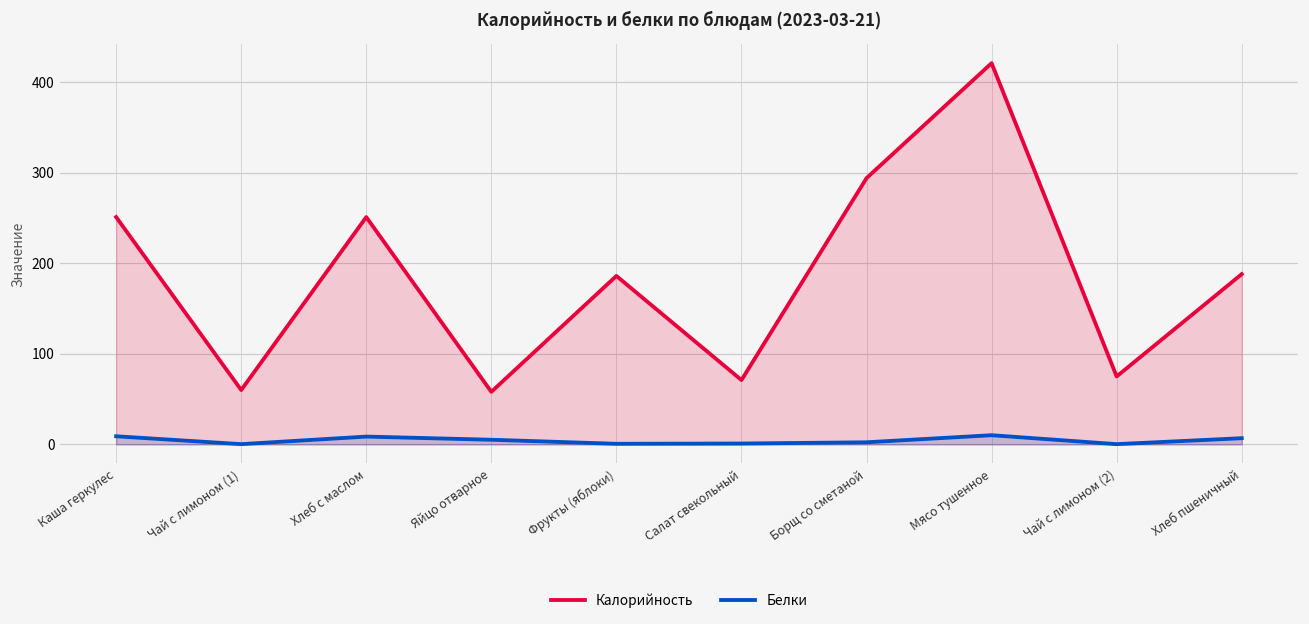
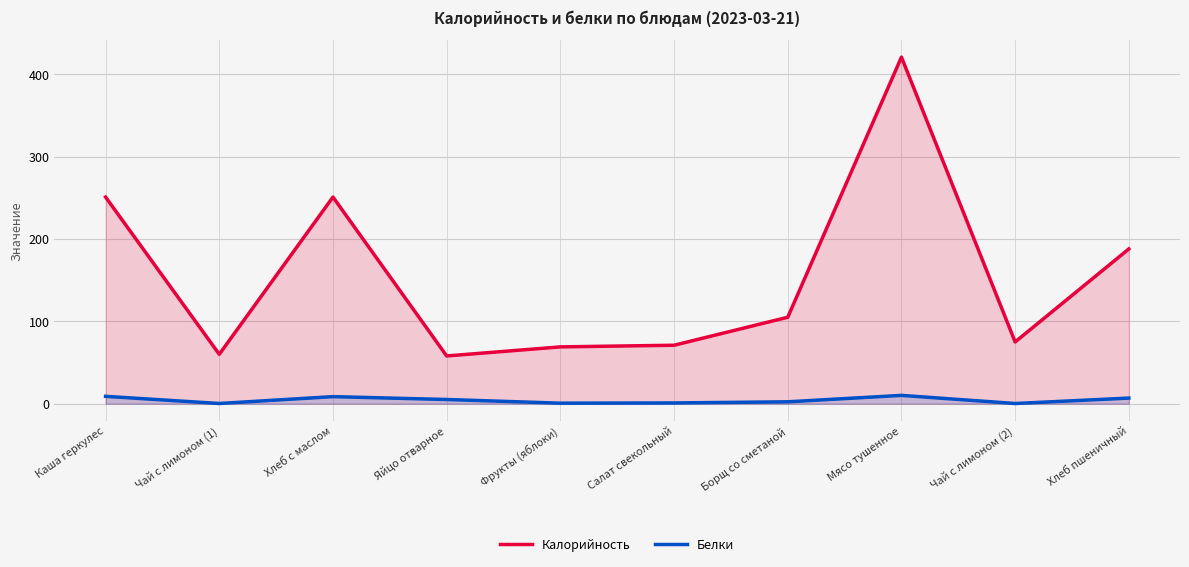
  {
    "Калорийность": {
      "Каша геркулес": 250,
      "Чай с лимоном (1)": 60,
      "Хлеб с маслом": 250,
      "Яйцо отварное": 60,
-     "Фрукты (яблоки)": 190,
+     "Фрукты (яблоки)": 70,
      "Салат свекольный": 70,
-     "Борщ со сметаной": 290,
+     "Борщ со сметаной": 110,
      "Мясо тушенное": 420,
      "Чай с лимоном (2)": 80,
      "Хлеб пшеничный": 190
    },
    "Белки": {
      "Каша геркулес": 10,
      "Чай с лимоном (1)": 0,
      "Хлеб с маслом": 10,
      "Яйцо отварное": 10,
      "Фрукты (яблоки)": 0,
      "Салат свекольный": 0,
      "Борщ со сметаной": 0,
      "Мясо тушенное": 10,
      "Чай с лимоном (2)": 0,
      "Хлеб пшеничный": 10
    }
  }
